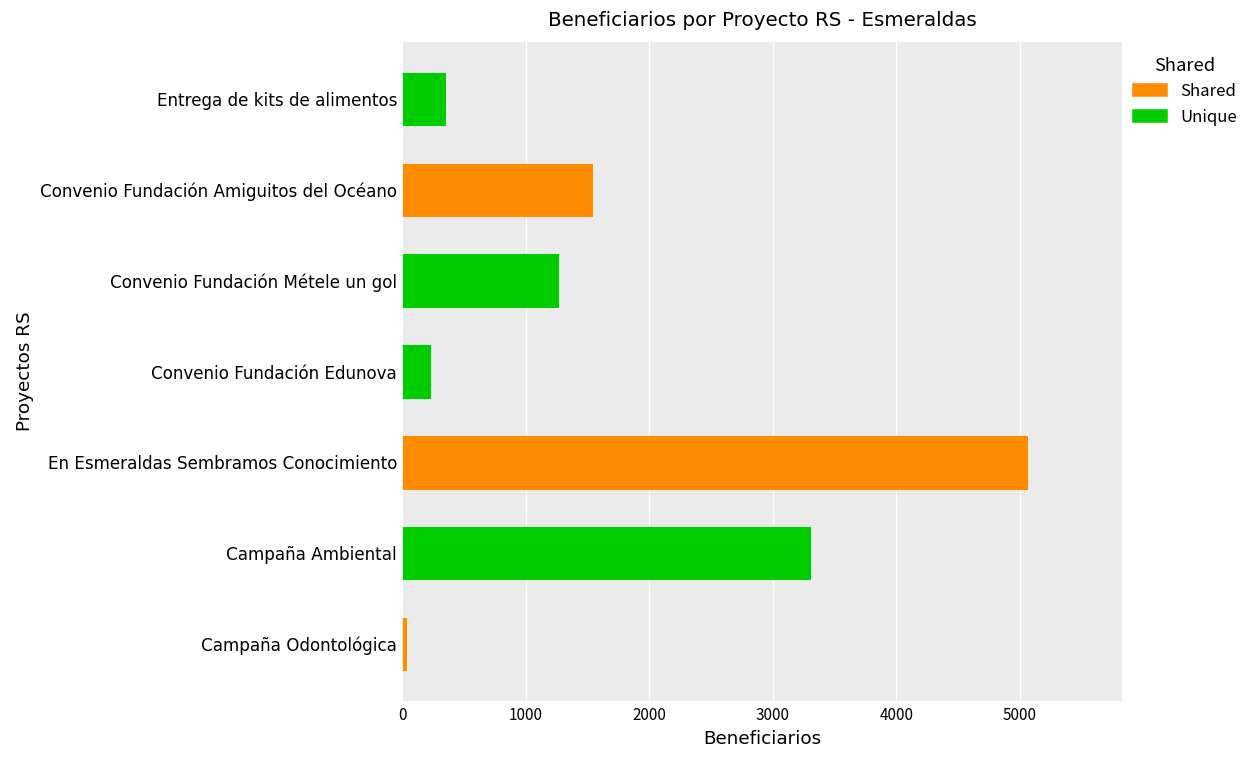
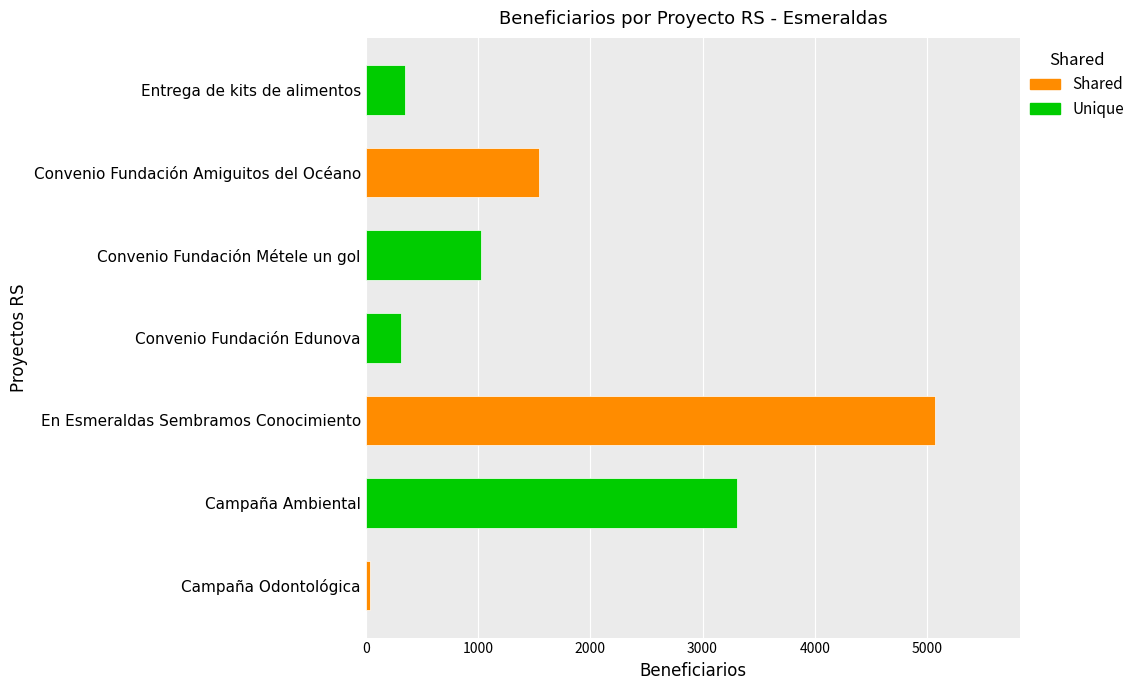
  {
    "Entrega de kits de alimentos": 350,
    "Convenio Fundación Amiguitos del Océano": 1540,
-   "Convenio Fundación Métele un gol": 1270,
-   "Convenio Fundación Edunova": 230,
+   "Convenio Fundación Métele un gol": 1030,
+   "Convenio Fundación Edunova": 310,
    "En Esmeraldas Sembramos Conocimiento": 5070,
    "Campaña Ambiental": 3310,
    "Campaña Odontológica": 40
  }
